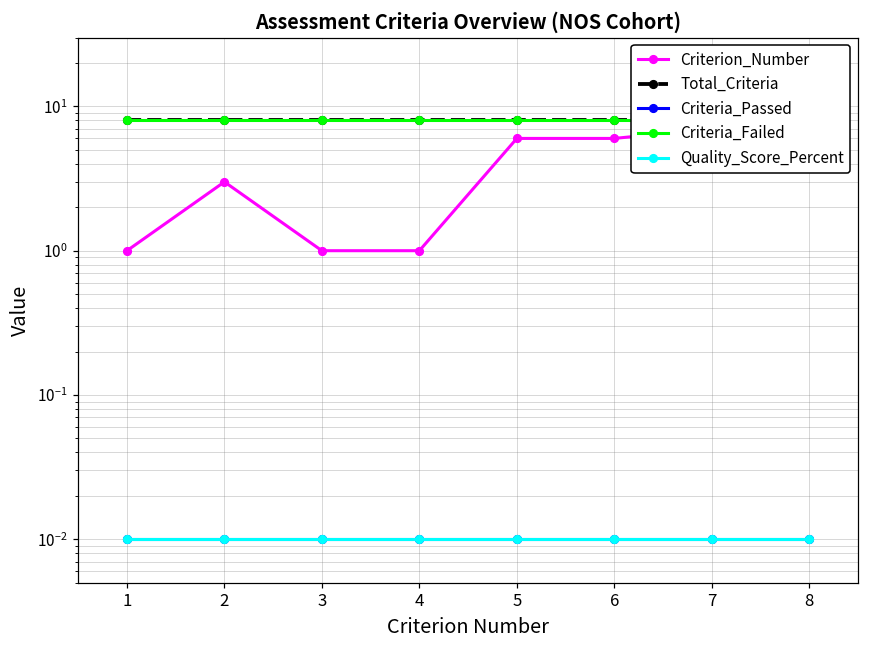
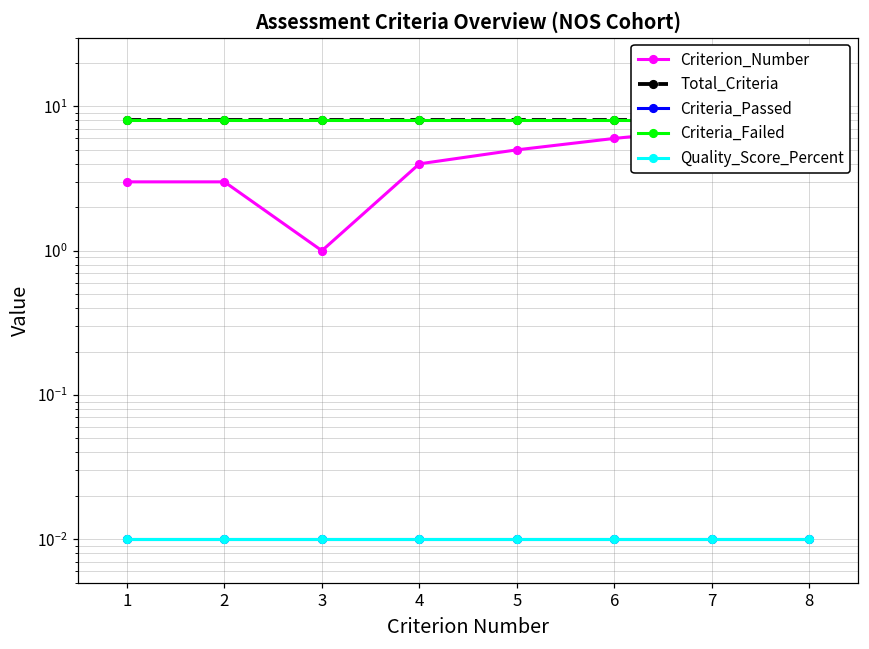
  {
    "Criterion_Number": {
-     "1": 1,
+     "1": 3,
      "2": 3,
      "3": 1,
-     "4": 1,
-     "5": 6,
+     "4": 4,
+     "5": 5,
      "6": 6
    },
    "Criteria_Failed": {
      "1": 8,
      "2": 8,
      "3": 8,
      "4": 8,
      "5": 8,
      "6": 8
    },
    "Quality_Score_Percent": {
      "1": 0.010,
      "2": 0.010,
      "3": 0.010,
      "4": 0.010,
      "5": 0.010,
      "6": 0.010,
      "7": 0.010,
      "8": 0.010
    }
  }
